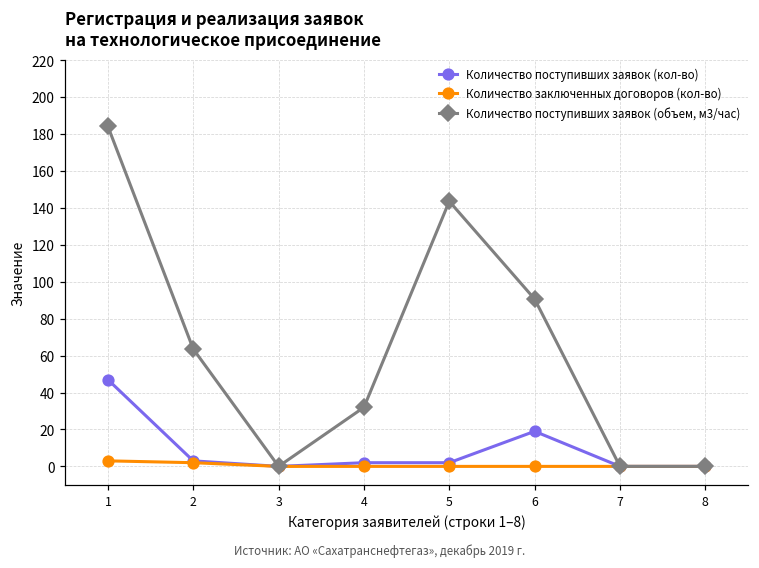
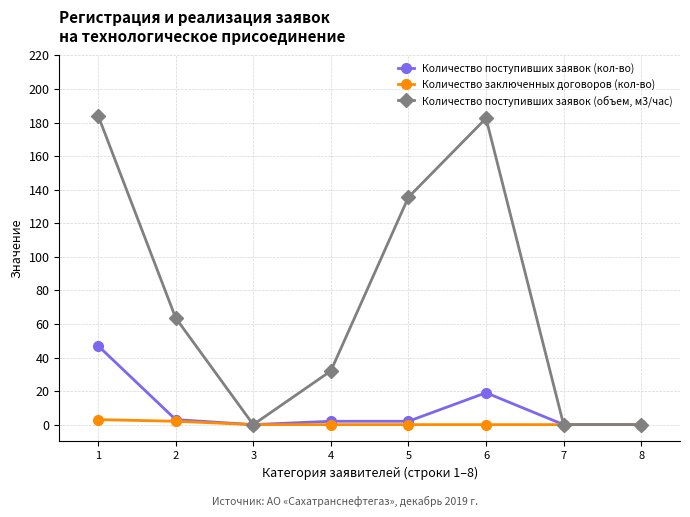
  {
    "Количество поступивших заявок (кол-во)": {
      "1": 47,
      "4": 2,
      "5": 2,
      "6": 19
    },
    "Количество заключенных договоров (кол-во)": {
      "1": 3,
      "4": 0,
      "5": 0,
      "6": 0
    },
    "Количество поступивших заявок (объем, м3/час)": {
      "1": 184,
      "2": 64,
      "4": 32,
-     "5": 144,
-     "6": 91
+     "5": 136,
+     "6": 183
    }
  }
